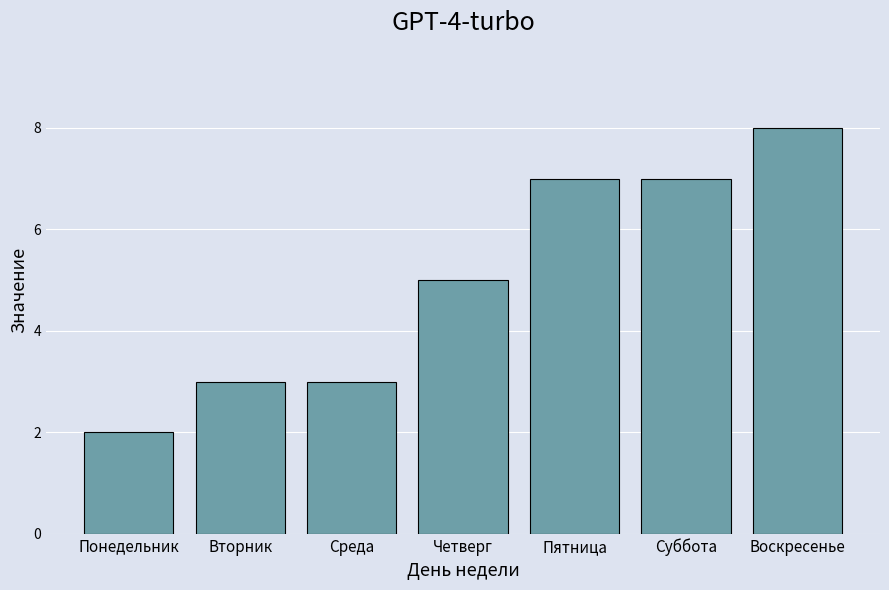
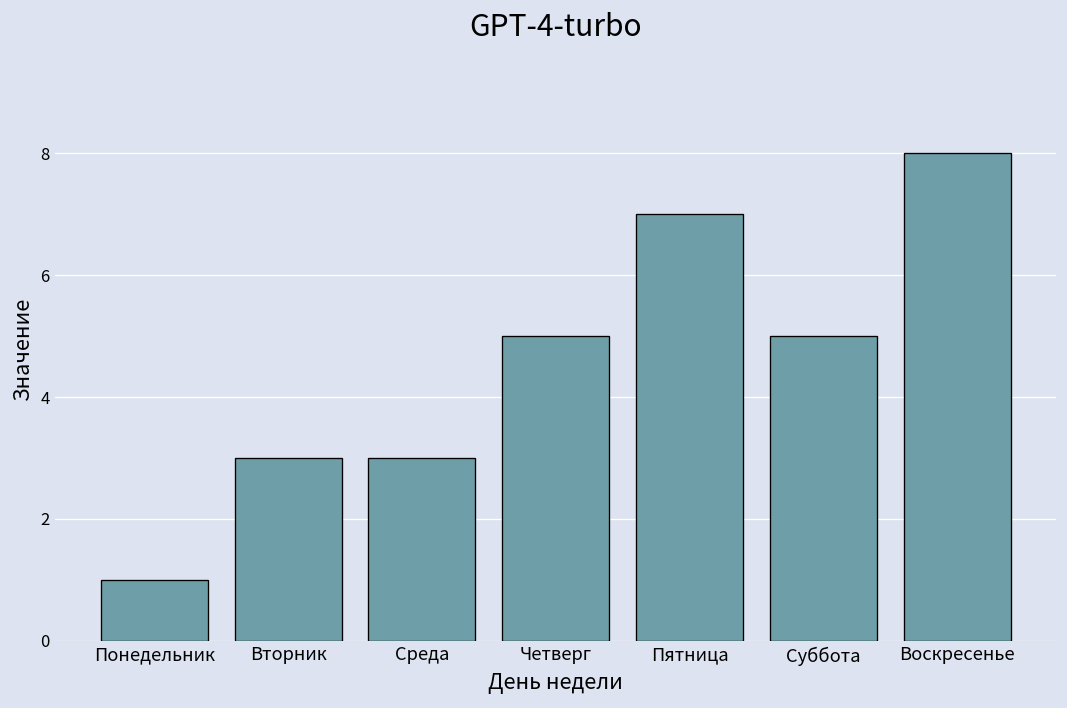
  {
-   "Понедельник": 2,
+   "Понедельник": 1,
    "Вторник": 3,
    "Среда": 3,
    "Четверг": 5,
    "Пятница": 7,
-   "Суббота": 7,
+   "Суббота": 5,
    "Воскресенье": 8
  }
